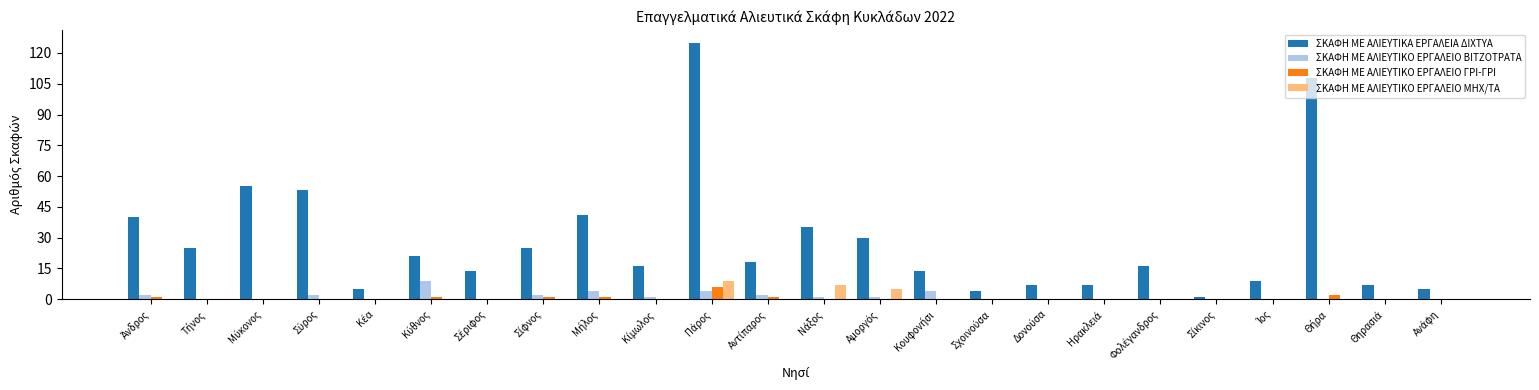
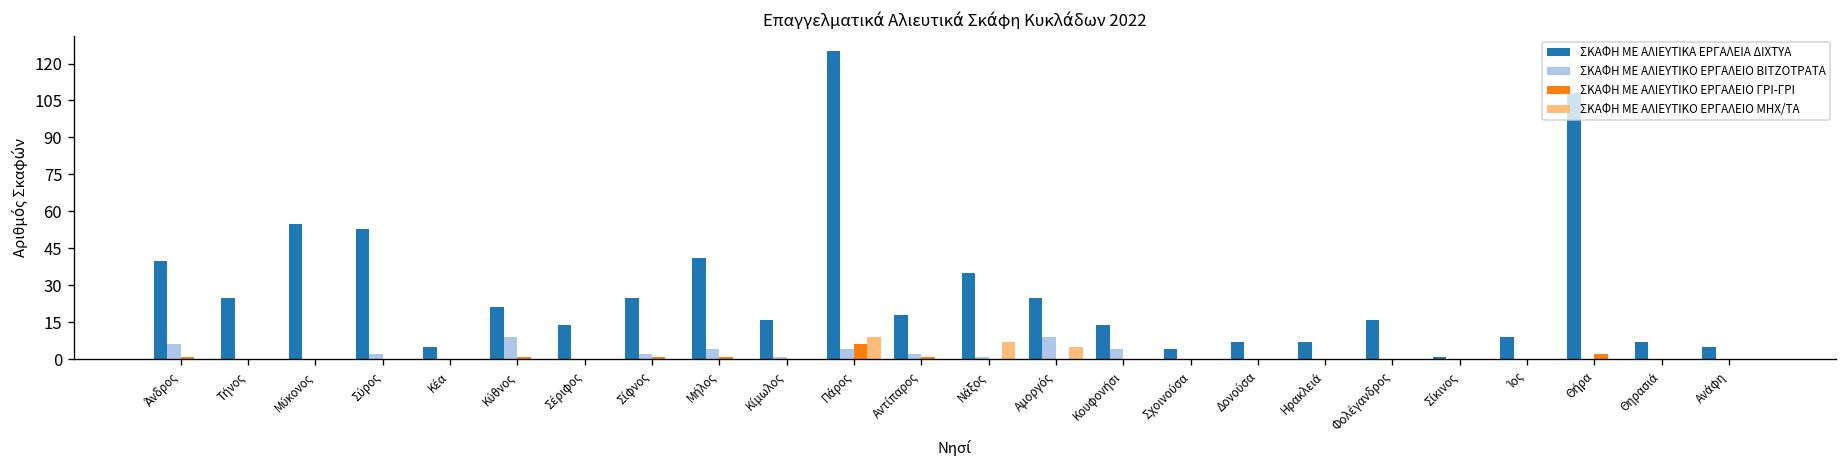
  {
    "ΣΚΑΦΗ ΜΕ ΑΛΙΕΥΤΙΚΑ ΕΡΓΑΛΕΙΑ ΔΙΧΤΥΑ": {
      "Άνδρος": 40,
      "Τήνος": 25,
      "Μύκονος": 55,
      "Σύρος": 53,
      "Κέα": 5,
      "Κύθνος": 21,
      "Σέριφος": 14,
      "Σίφνος": 25,
      "Μήλος": 41,
      "Κίμωλος": 16,
      "Πάρος": 125,
      "Αντίπαρος": 18,
      "Νάξος": 35,
-     "Αμοργός": 30,
+     "Αμοργός": 25,
      "Κουφονήσι": 14,
      "Σχοινούσα": 4,
      "Δονούσα": 7,
      "Ηρακλειά": 7,
      "Φολέγανδρος": 16,
      "Ίος": 9,
      "Θηρασιά": 7,
      "Ανάφη": 5
    },
    "ΣΚΑΦΗ ΜΕ ΑΛΙΕΥΤΙΚΟ ΕΡΓΑΛΕΙΟ ΒΙΤΖΟΤΡΑΤΑ": {
-     "Άνδρος": 2,
+     "Άνδρος": 6,
      "Τήνος": 0,
      "Μύκονος": 0,
      "Σύρος": 2,
      "Κέα": 0,
      "Κύθνος": 9,
      "Σέριφος": 0,
      "Σίφνος": 2,
      "Μήλος": 4,
      "Πάρος": 4,
      "Αντίπαρος": 2,
-     "Αμοργός": 1,
+     "Αμοργός": 9,
      "Κουφονήσι": 4,
      "Σχοινούσα": 0,
      "Δονούσα": 0,
      "Ηρακλειά": 0,
      "Φολέγανδρος": 0,
      "Σίκινος": 0,
      "Ίος": 0,
      "Θήρα": 0,
      "Θηρασιά": 0,
      "Ανάφη": 0
    },
    "ΣΚΑΦΗ ΜΕ ΑΛΙΕΥΤΙΚΟ ΕΡΓΑΛΕΙΟ ΓΡΙ-ΓΡΙ": {
      "Τήνος": 0,
      "Μύκονος": 0,
      "Σύρος": 0,
      "Κέα": 0,
      "Σέριφος": 0,
      "Κίμωλος": 0,
      "Πάρος": 6,
      "Νάξος": 0,
      "Αμοργός": 0,
      "Κουφονήσι": 0,
      "Σχοινούσα": 0,
      "Δονούσα": 0,
      "Ηρακλειά": 0,
      "Φολέγανδρος": 0,
      "Σίκινος": 0,
      "Ίος": 0,
      "Θήρα": 2,
      "Θηρασιά": 0,
      "Ανάφη": 0
    },
    "ΣΚΑΦΗ ΜΕ ΑΛΙΕΥΤΙΚΟ ΕΡΓΑΛΕΙΟ ΜΗΧ/ΤΑ": {
      "Άνδρος": 0,
      "Τήνος": 0,
      "Μύκονος": 0,
      "Σύρος": 0,
      "Κέα": 0,
      "Κύθνος": 0,
      "Σέριφος": 0,
      "Σίφνος": 0,
      "Μήλος": 0,
      "Κίμωλος": 0,
      "Πάρος": 9,
      "Αντίπαρος": 0,
      "Νάξος": 7,
      "Αμοργός": 5,
      "Κουφονήσι": 0,
      "Σχοινούσα": 0,
      "Δονούσα": 0,
      "Ηρακλειά": 0,
      "Φολέγανδρος": 0,
      "Σίκινος": 0,
      "Ίος": 0,
      "Θήρα": 0,
      "Θηρασιά": 0,
      "Ανάφη": 0
    }
  }
